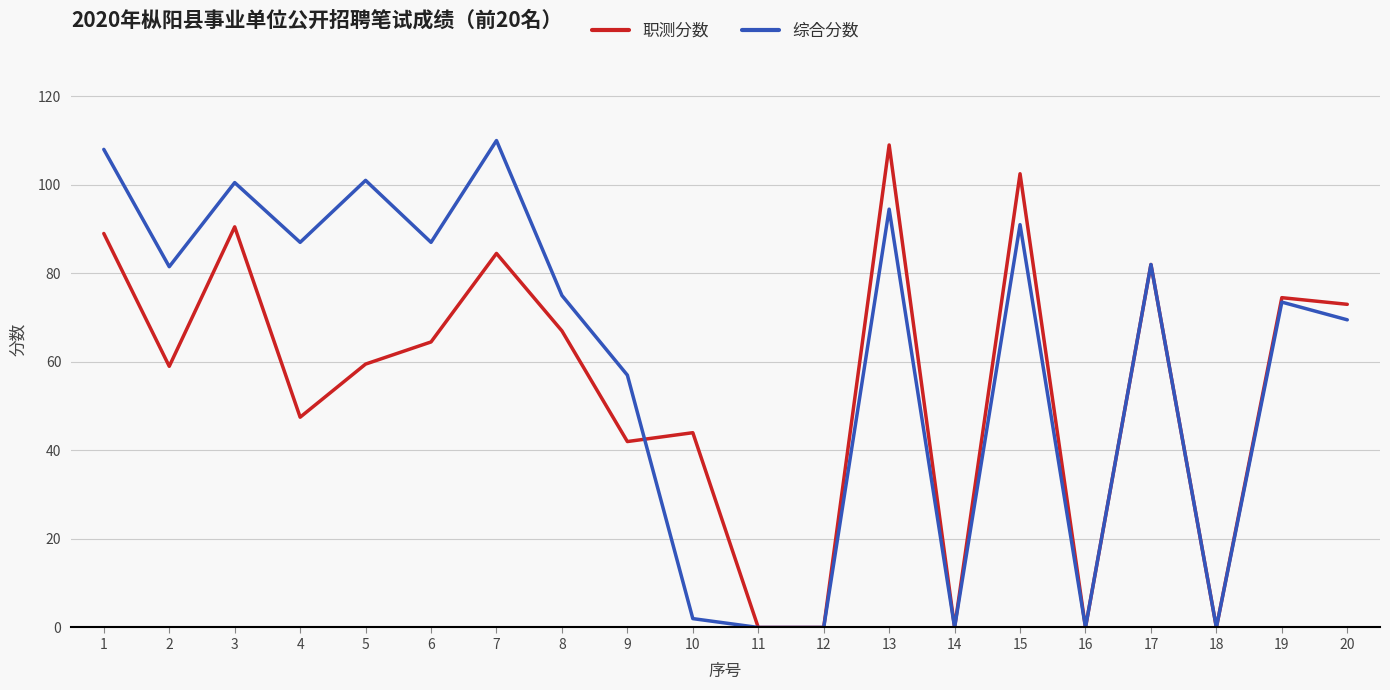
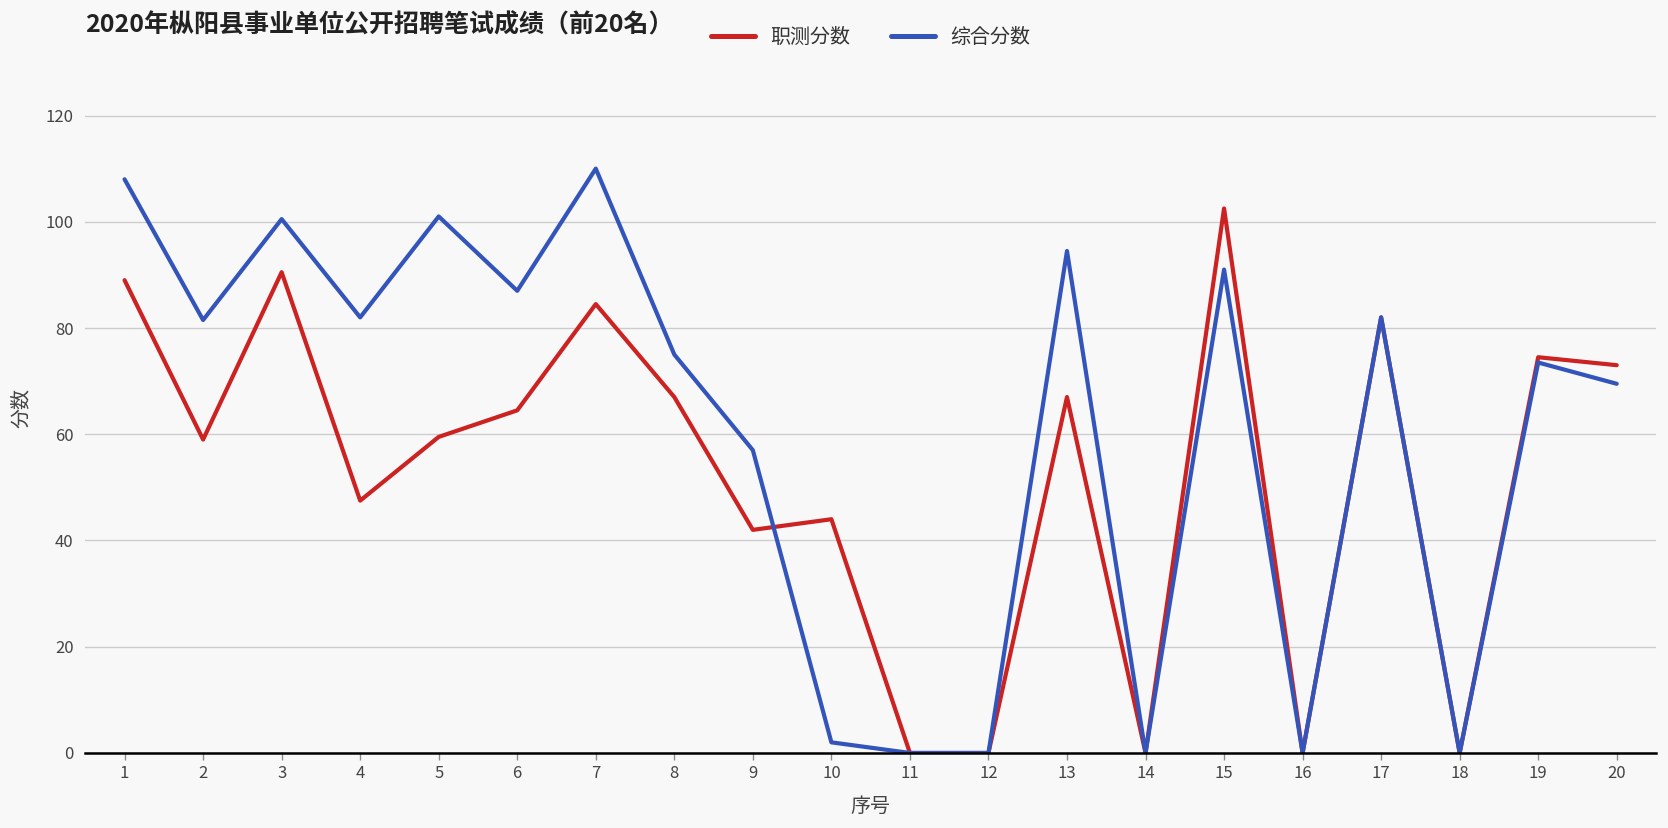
  {
    "职测分数": {
      "1": 89,
      "2": 59,
      "3": 91,
      "4": 48,
      "5": 60,
      "6": 65,
      "7": 85,
      "8": 67,
      "9": 42,
      "10": 44,
-     "13": 109,
+     "13": 67,
      "15": 103,
      "19": 75,
      "20": 73
    },
    "综合分数": {
      "1": 108,
      "2": 82,
      "3": 101,
-     "4": 87,
+     "4": 82,
      "5": 101,
      "6": 87,
      "7": 110,
      "8": 75,
      "9": 57,
      "10": 2,
      "13": 95,
      "15": 91,
      "19": 74,
      "20": 70
    }
  }
